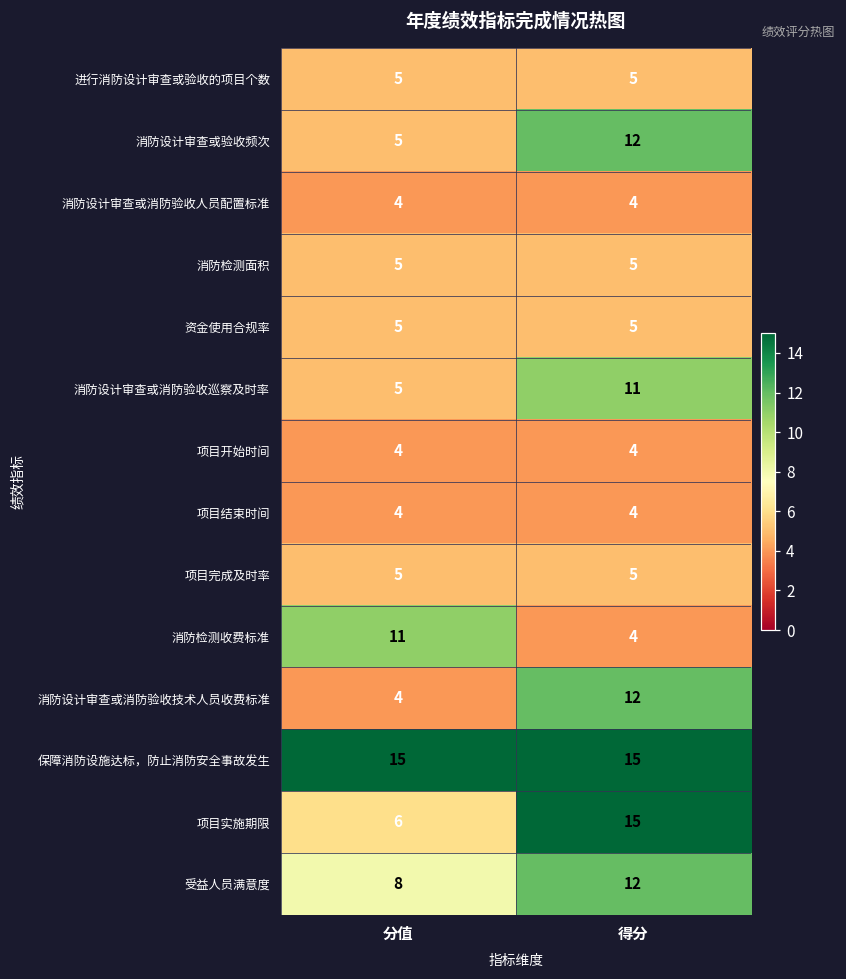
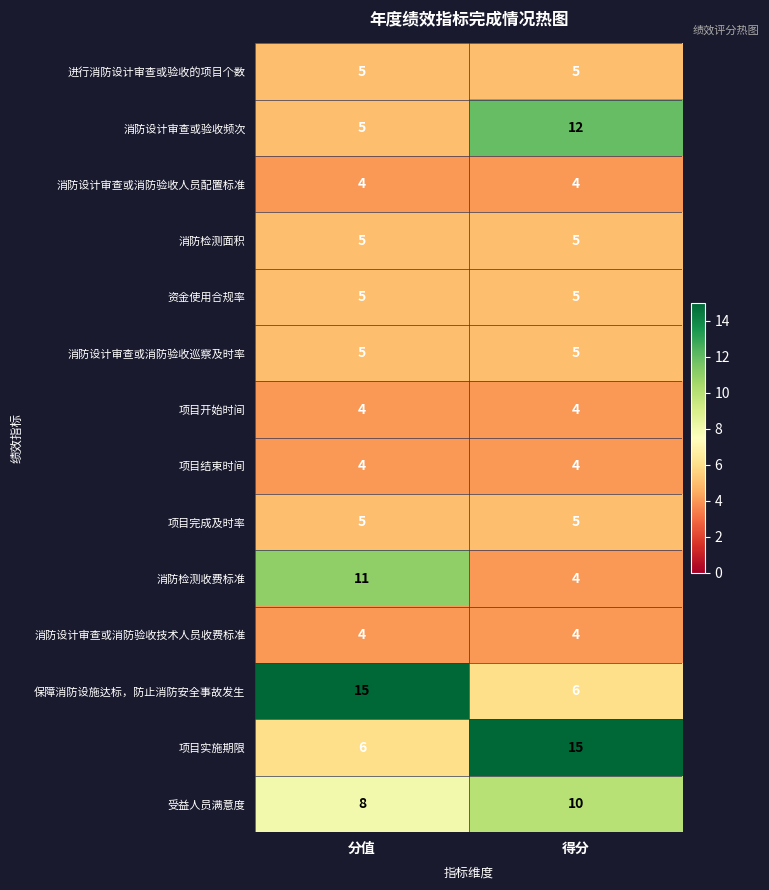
  {
    "进行消防设计审查或验收的项目个数": {
      "分值": 5,
      "得分": 5
    },
    "消防设计审查或验收频次": {
      "分值": 5,
      "得分": 12
    },
    "消防设计审查或消防验收人员配置标准": {
      "分值": 4,
      "得分": 4
    },
    "消防检测面积": {
      "分值": 5,
      "得分": 5
    },
    "资金使用合规率": {
      "分值": 5,
      "得分": 5
    },
    "消防设计审查或消防验收巡察及时率": {
      "分值": 5,
-     "得分": 11
+     "得分": 5
    },
    "项目开始时间": {
      "分值": 4,
      "得分": 4
    },
    "项目结束时间": {
      "分值": 4,
      "得分": 4
    },
    "项目完成及时率": {
      "分值": 5,
      "得分": 5
    },
    "消防检测收费标准": {
      "分值": 11,
      "得分": 4
    },
    "消防设计审查或消防验收技术人员收费标准": {
      "分值": 4,
-     "得分": 12
+     "得分": 4
    },
    "保障消防设施达标，防止消防安全事故发生": {
      "分值": 15,
-     "得分": 15
+     "得分": 6
    },
    "项目实施期限": {
      "分值": 6,
      "得分": 15
    },
    "受益人员满意度": {
      "分值": 8,
-     "得分": 12
+     "得分": 10
    }
  }
